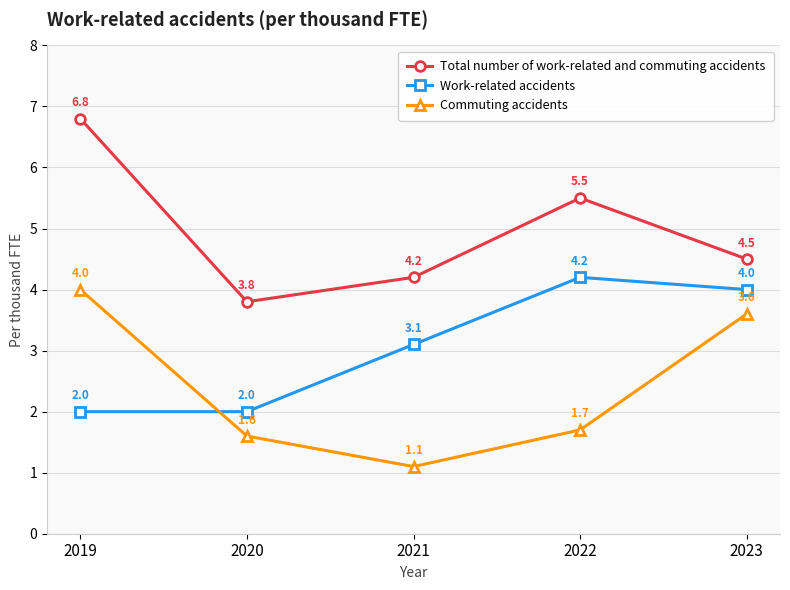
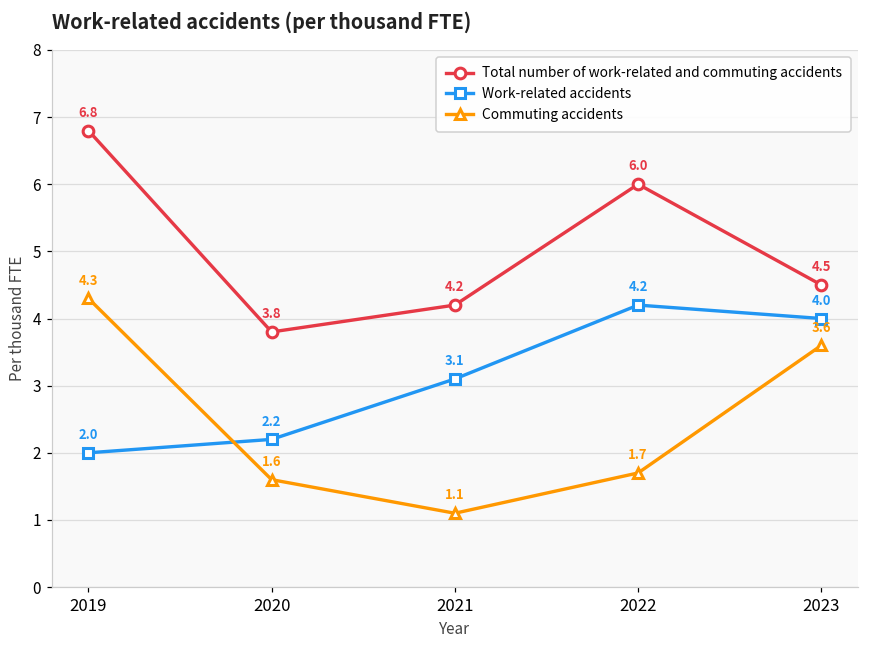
  {
    "Total number of work-related and commuting accidents": {
      "2019": 6.8,
      "2020": 3.8,
      "2021": 4.2,
-     "2022": 5.5,
+     "2022": 6.0,
      "2023": 4.5
    },
    "Work-related accidents": {
      "2019": 2.0,
-     "2020": 2.0,
+     "2020": 2.2,
      "2021": 3.1,
      "2022": 4.2,
      "2023": 4.0
    },
    "Commuting accidents": {
-     "2019": 4.0,
+     "2019": 4.3,
      "2020": 1.6,
      "2021": 1.1,
      "2022": 1.7
    }
  }
